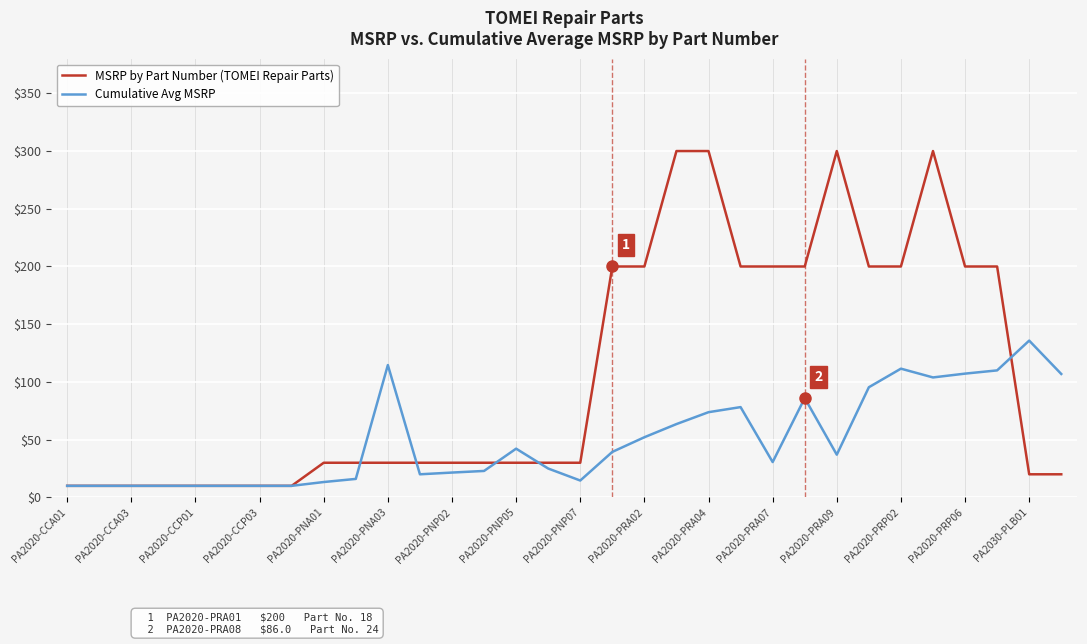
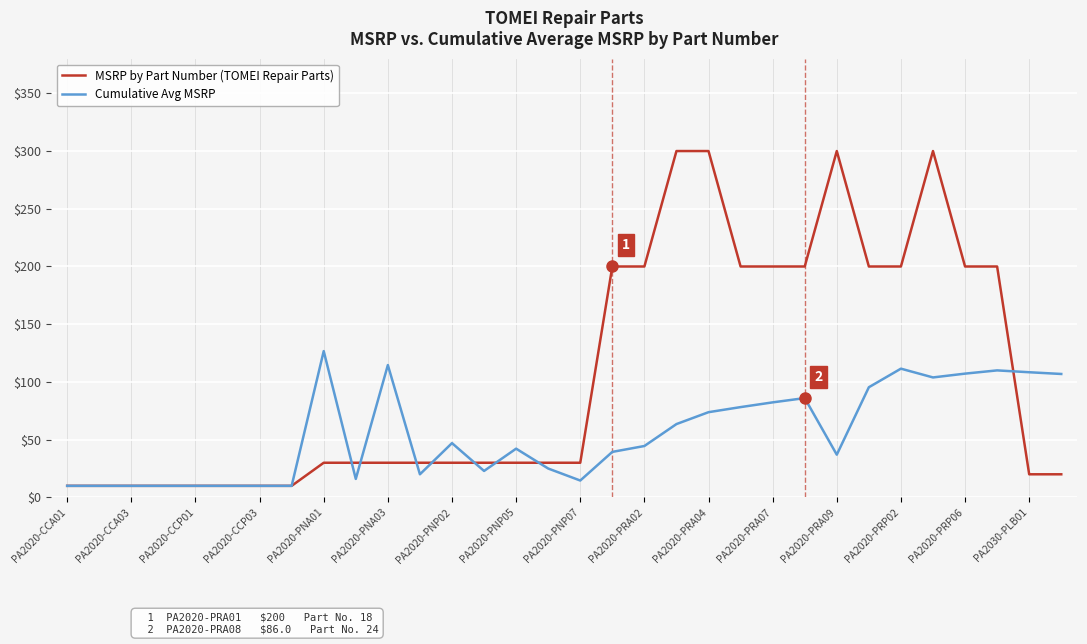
  {
    "Cumulative Avg MSRP": {
-     "PA2020-PNA01": "$13",
+     "PA2020-PNA01": "$127",
      "PA2020-PNA03": "$115",
-     "PA2020-PNP02": "$22",
+     "PA2020-PNP02": "$47",
      "PA2020-PNP05": "$42",
      "PA2020-PNP07": "$15",
-     "PA2020-PRA02": "$52",
+     "PA2020-PRA02": "$45",
      "PA2020-PRA04": "$74",
-     "PA2020-PRA07": "$31",
+     "PA2020-PRA07": "$82",
      "PA2020-PRA09": "$37",
      "PA2020-PRP02": "$112",
      "PA2020-PRP06": "$107",
-     "PA2030-PLB01": "$136"
+     "PA2030-PLB01": "$108"
    }
  }
